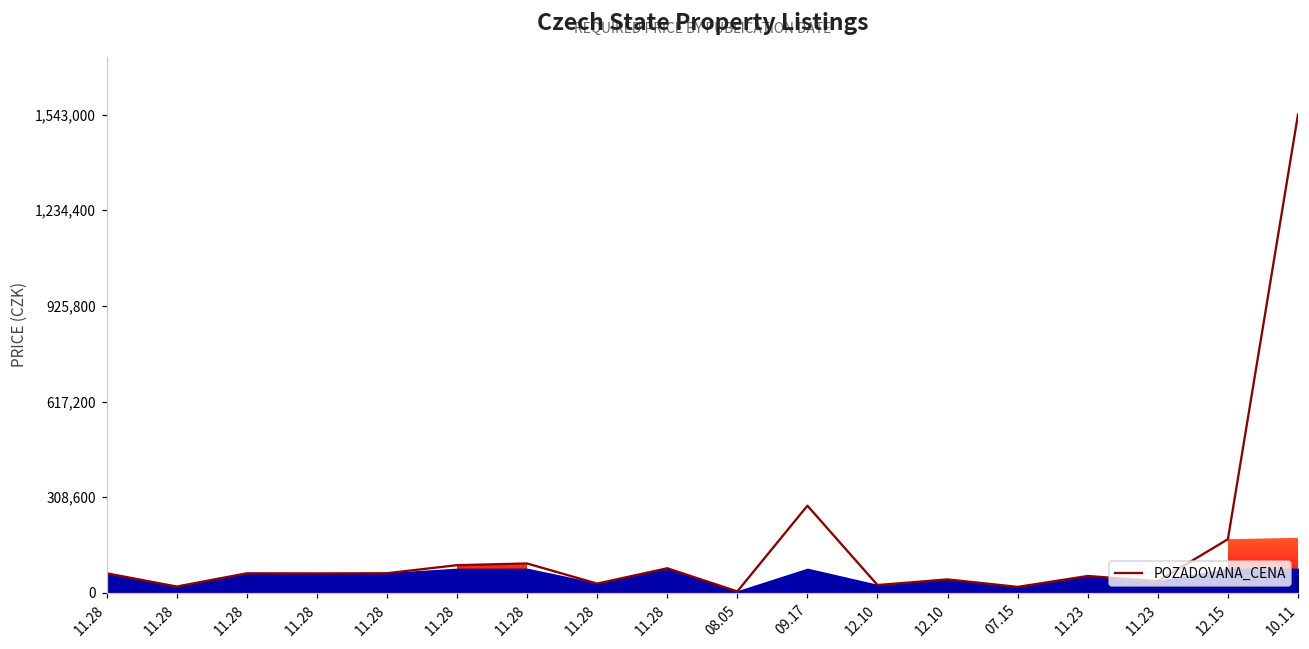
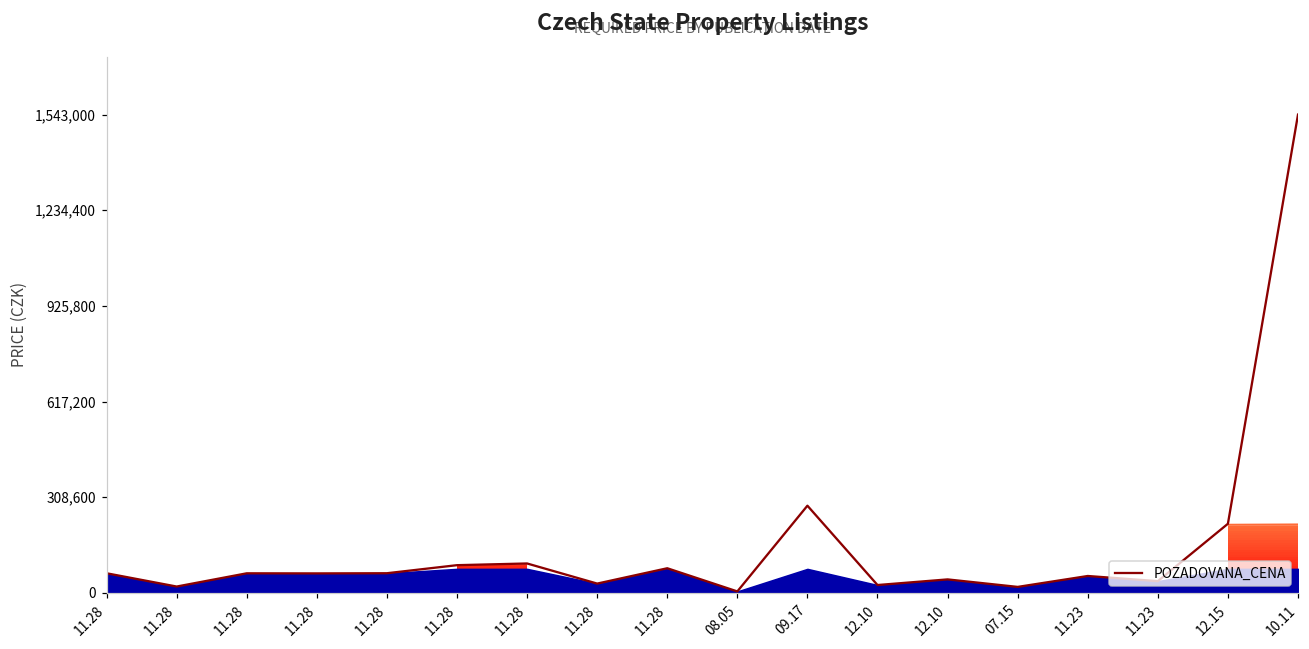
  {
    "POZADOVANA_CENA": {
      "09.17": "280,000",
-     "12.15": "170,000",
+     "12.15": "220,000",
      "10.11": "1,540,000"
    }
  }
